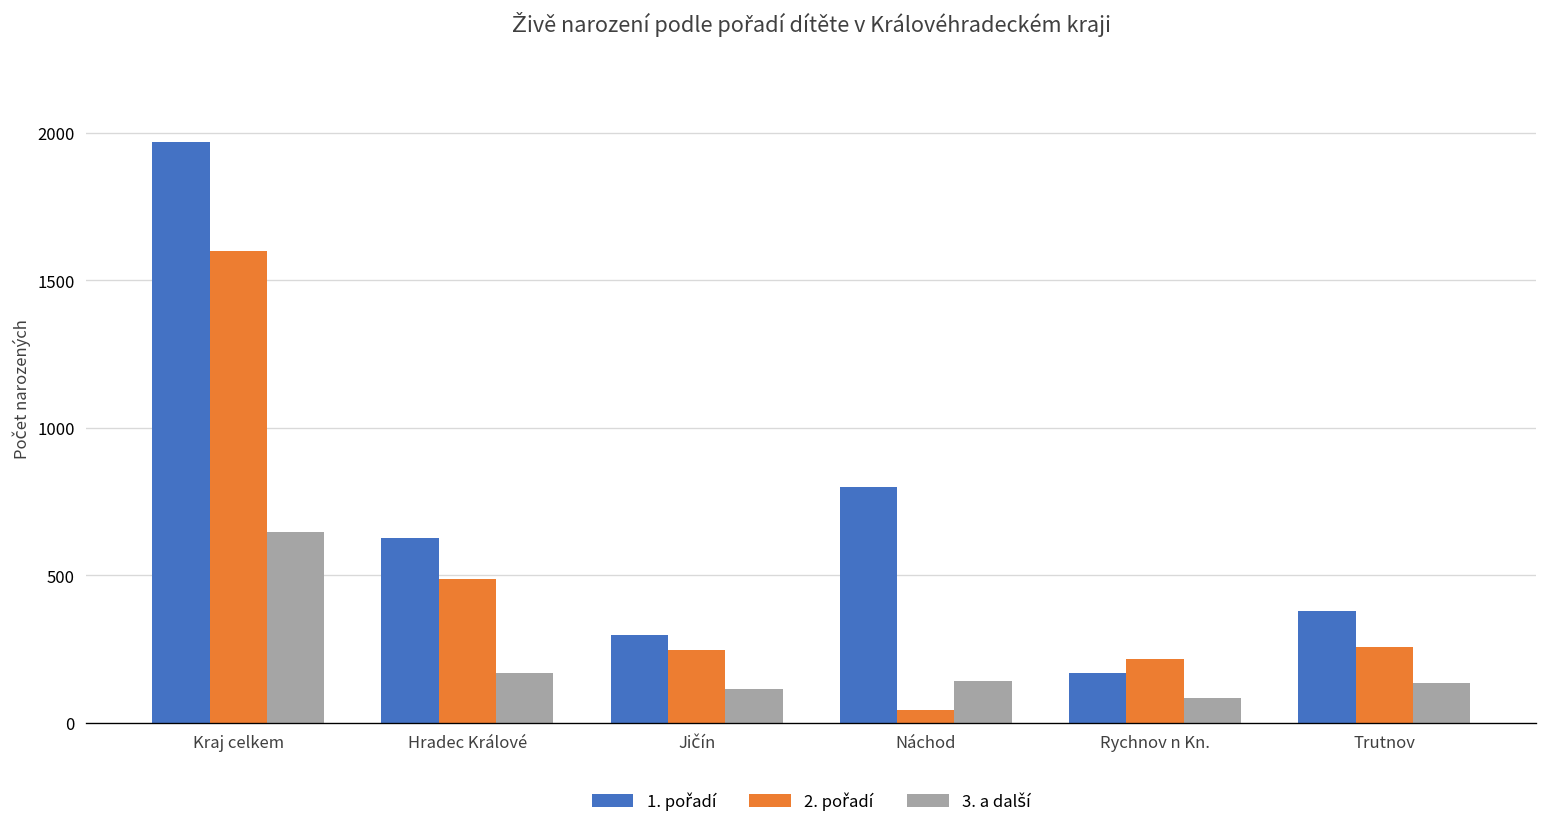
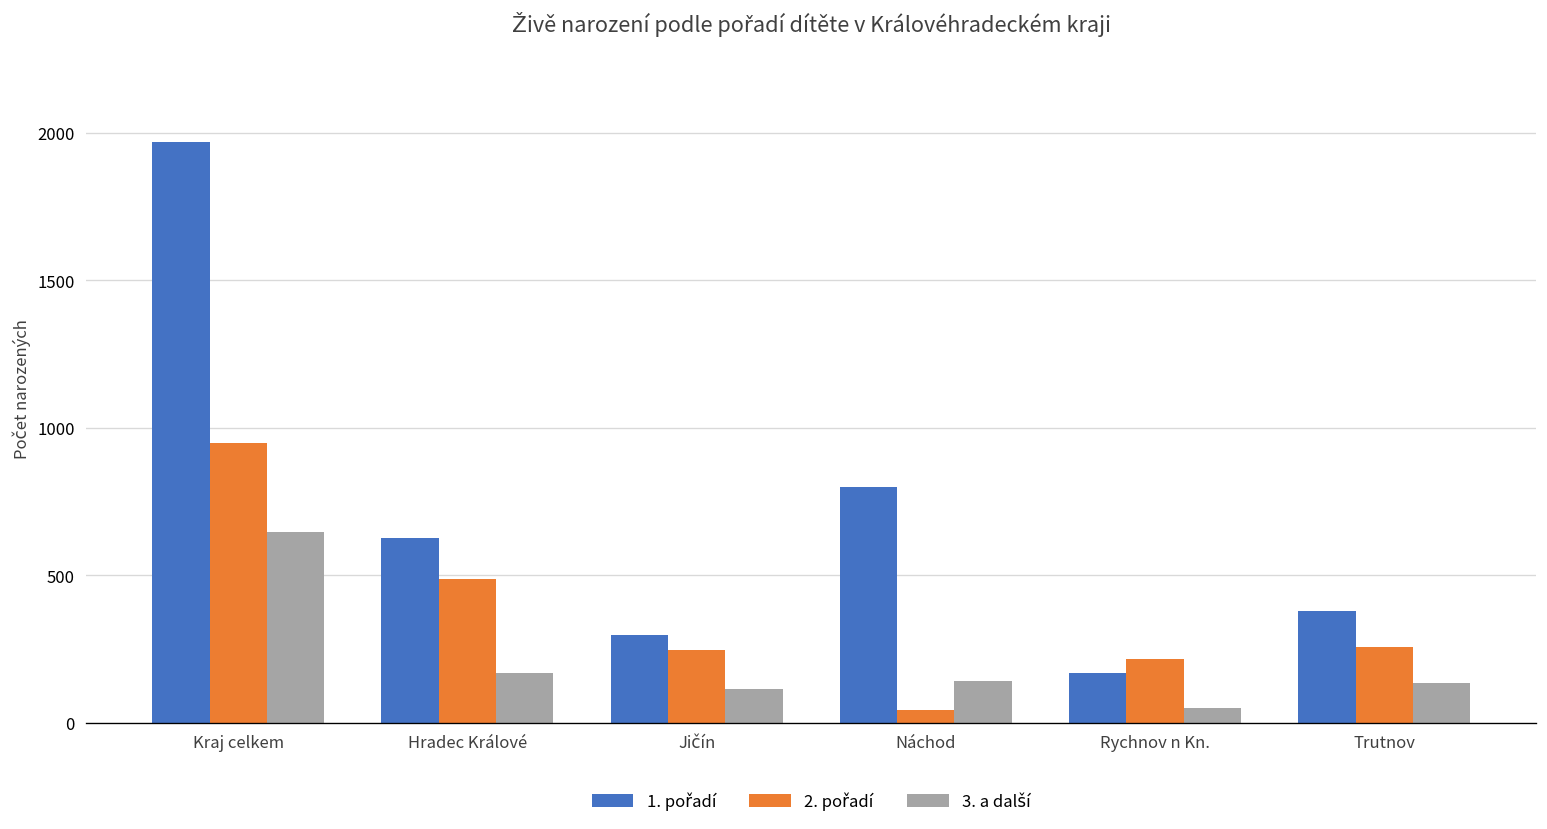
  {
    "1. pořadí": {
      "Kraj celkem": 1970,
      "Hradec Králové": 630,
      "Jičín": 300,
      "Náchod": 800,
      "Rychnov n Kn.": 170,
      "Trutnov": 380
    },
    "2. pořadí": {
-     "Kraj celkem": 1600,
+     "Kraj celkem": 950,
      "Hradec Králové": 490,
      "Jičín": 250,
      "Náchod": 40,
      "Rychnov n Kn.": 220,
      "Trutnov": 260
    },
    "3. a další": {
      "Kraj celkem": 650,
      "Hradec Králové": 170,
      "Jičín": 120,
      "Náchod": 140,
-     "Rychnov n Kn.": 90,
+     "Rychnov n Kn.": 50,
      "Trutnov": 140
    }
  }
